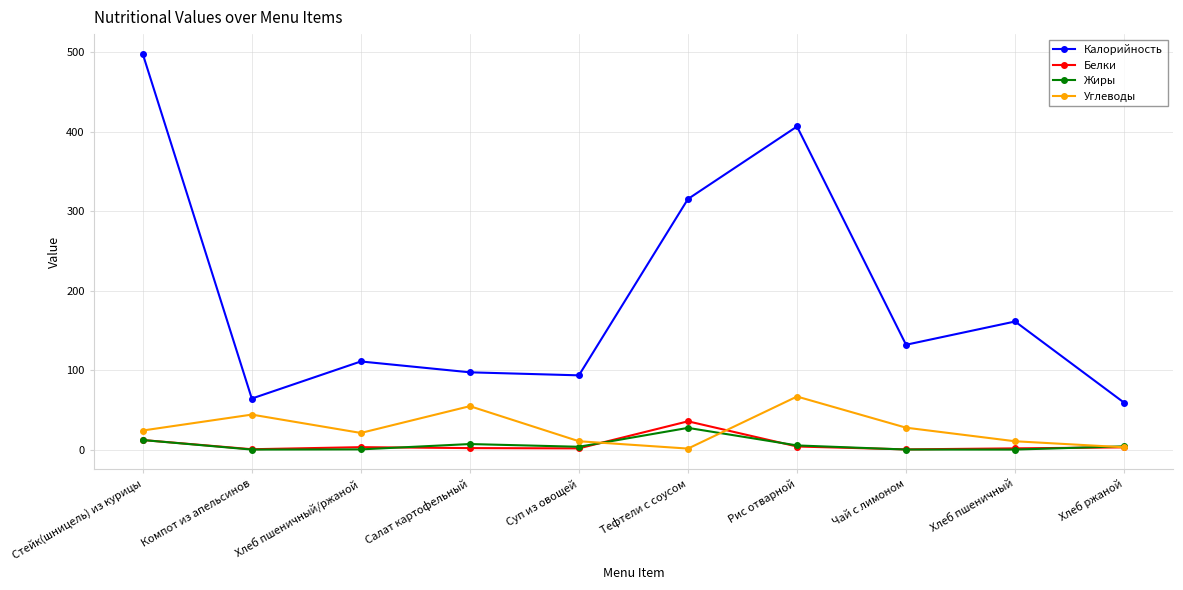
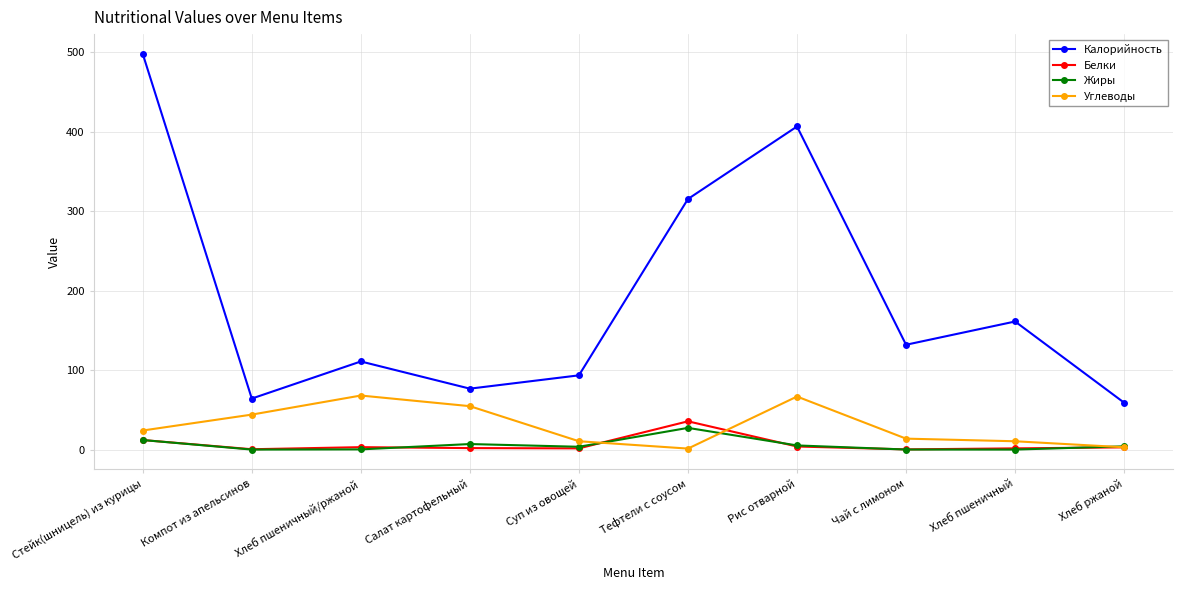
  {
    "Калорийность": {
      "Стейк(шницель) из курицы": 500,
      "Компот из апельсинов": 60,
      "Хлеб пшеничный/ржаной": 110,
-     "Салат картофельный": 100,
+     "Салат картофельный": 80,
      "Суп из овощей": 90,
      "Тефтели с соусом": 320,
      "Рис отварной": 410,
      "Чай с лимоном": 130,
      "Хлеб пшеничный": 160,
      "Хлеб ржаной": 60
    },
    "Белки": {
      "Салат картофельный": 0,
      "Тефтели с соусом": 40
    },
    "Жиры": {
      "Салат картофельный": 10,
      "Тефтели с соусом": 30
    },
    "Углеводы": {
      "Стейк(шницель) из курицы": 20,
      "Компот из апельсинов": 40,
-     "Хлеб пшеничный/ржаной": 20,
+     "Хлеб пшеничный/ржаной": 70,
      "Салат картофельный": 50,
      "Суп из овощей": 10,
      "Тефтели с соусом": 0,
      "Рис отварной": 70,
-     "Чай с лимоном": 30,
+     "Чай с лимоном": 10,
      "Хлеб пшеничный": 10
    }
  }
